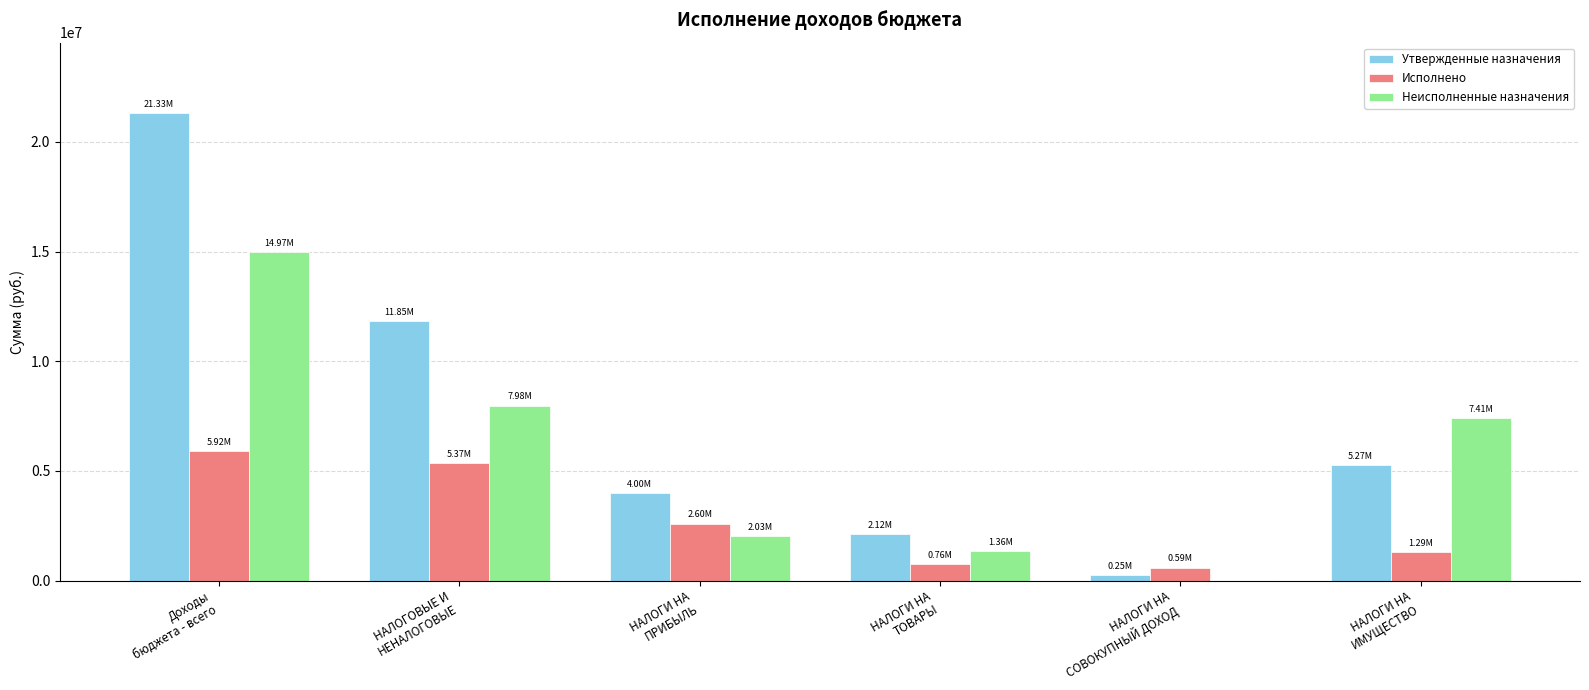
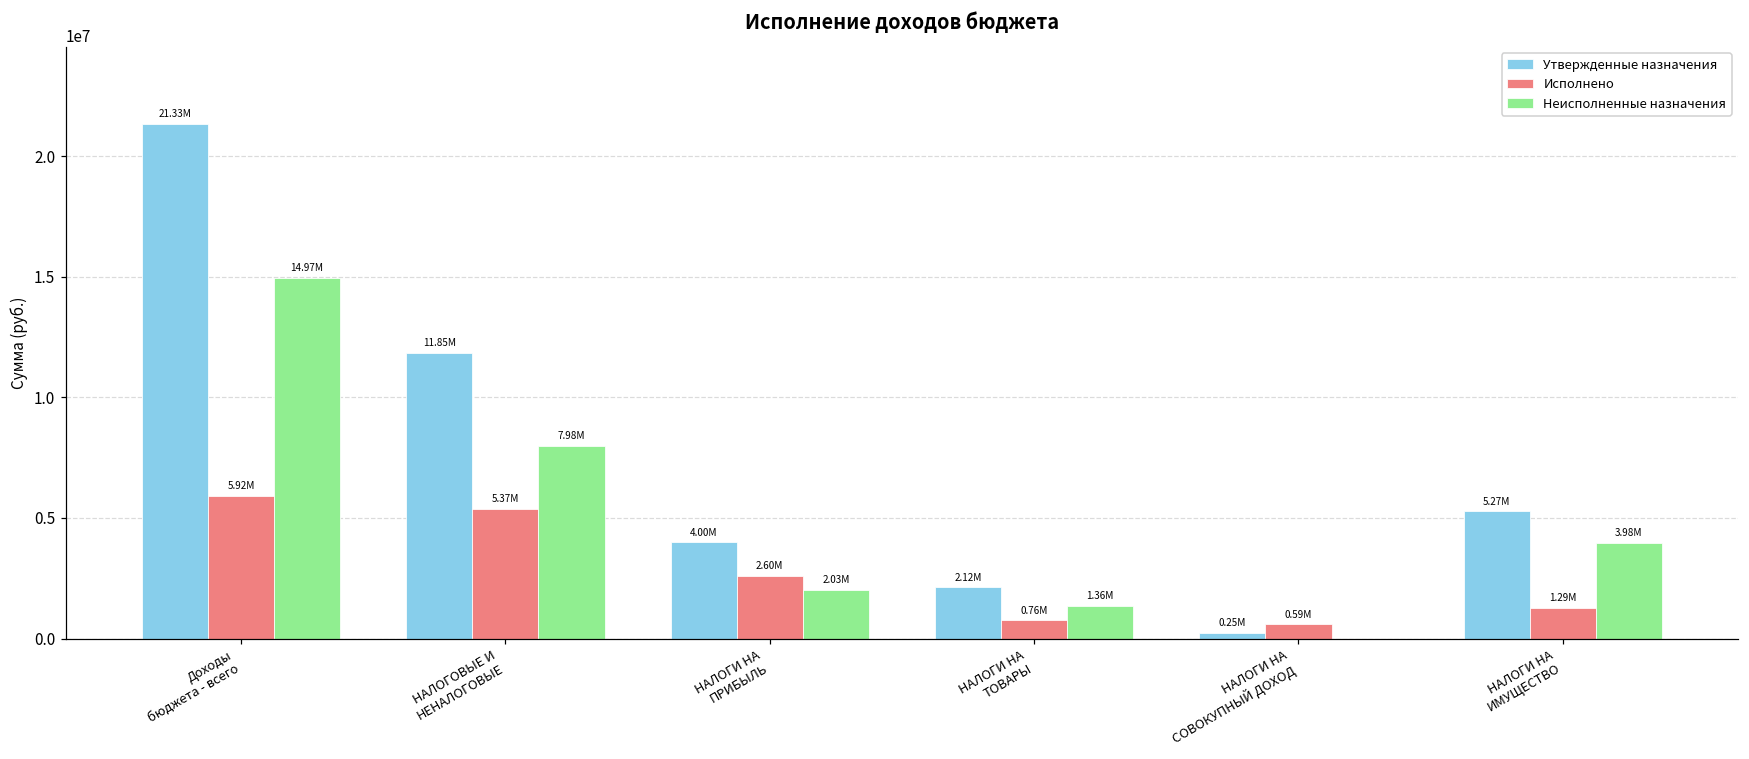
  {
    "Утвержденные назначения": {
      "Доходы бюджета - всего": "21.33M",
      "НАЛОГОВЫЕ И НЕНАЛОГОВЫЕ": "11.85M",
      "НАЛОГИ НА ПРИБЫЛЬ": "4.00M",
      "НАЛОГИ НА ТОВАРЫ": "2.12M",
      "НАЛОГИ НА СОВОКУПНЫЙ ДОХОД": "0.25M",
      "НАЛОГИ НА ИМУЩЕСТВО": "5.27M"
    },
    "Исполнено": {
      "Доходы бюджета - всего": "5.92M",
      "НАЛОГОВЫЕ И НЕНАЛОГОВЫЕ": "5.37M",
      "НАЛОГИ НА ПРИБЫЛЬ": "2.60M",
      "НАЛОГИ НА ТОВАРЫ": "0.76M",
      "НАЛОГИ НА СОВОКУПНЫЙ ДОХОД": "0.59M",
      "НАЛОГИ НА ИМУЩЕСТВО": "1.29M"
    },
    "Неисполненные назначения": {
      "Доходы бюджета - всего": "14.97M",
      "НАЛОГОВЫЕ И НЕНАЛОГОВЫЕ": "7.98M",
      "НАЛОГИ НА ПРИБЫЛЬ": "2.03M",
      "НАЛОГИ НА ТОВАРЫ": "1.36M",
-     "НАЛОГИ НА ИМУЩЕСТВО": "7.41M"
+     "НАЛОГИ НА ИМУЩЕСТВО": "3.98M"
    }
  }
